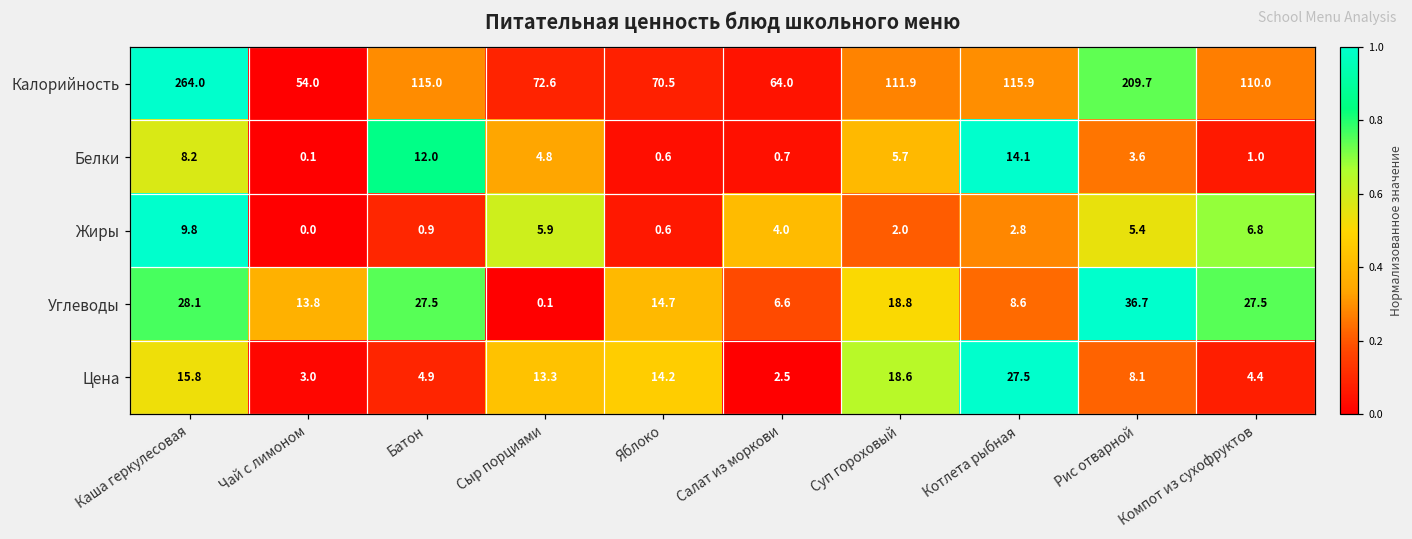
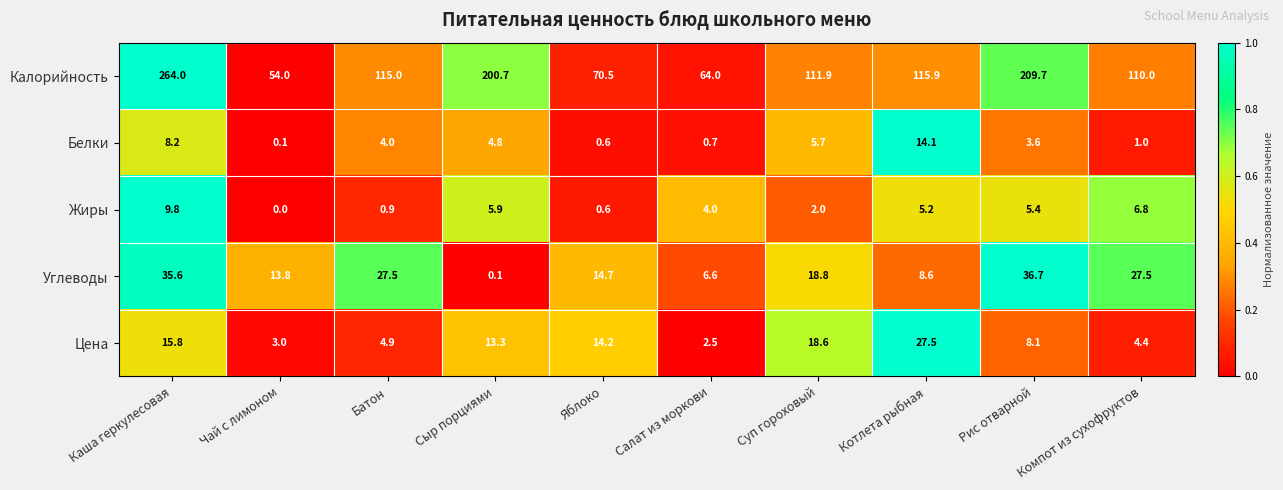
  {
    "Калорийность": {
      "Каша геркулесовая": 264.0,
      "Чай с лимоном": 54.0,
      "Батон": 115.0,
-     "Сыр порциями": 72.6,
+     "Сыр порциями": 200.7,
      "Яблоко": 70.5,
      "Салат из моркови": 64.0,
      "Суп гороховый": 111.9,
      "Котлета рыбная": 115.9,
      "Рис отварной": 209.7,
      "Компот из сухофруктов": 110.0
    },
    "Белки": {
      "Каша геркулесовая": 8.2,
      "Чай с лимоном": 0.1,
-     "Батон": 12.0,
+     "Батон": 4.0,
      "Сыр порциями": 4.8,
      "Яблоко": 0.6,
      "Салат из моркови": 0.7,
      "Суп гороховый": 5.7,
      "Котлета рыбная": 14.1,
      "Рис отварной": 3.6,
      "Компот из сухофруктов": 1.0
    },
    "Жиры": {
      "Каша геркулесовая": 9.8,
      "Чай с лимоном": 0.0,
      "Батон": 0.9,
      "Сыр порциями": 5.9,
      "Яблоко": 0.6,
      "Салат из моркови": 4.0,
      "Суп гороховый": 2.0,
-     "Котлета рыбная": 2.8,
+     "Котлета рыбная": 5.2,
      "Рис отварной": 5.4,
      "Компот из сухофруктов": 6.8
    },
    "Углеводы": {
-     "Каша геркулесовая": 28.1,
+     "Каша геркулесовая": 35.6,
      "Чай с лимоном": 13.8,
      "Батон": 27.5,
      "Сыр порциями": 0.1,
      "Яблоко": 14.7,
      "Салат из моркови": 6.6,
      "Суп гороховый": 18.8,
      "Котлета рыбная": 8.6,
      "Рис отварной": 36.7,
      "Компот из сухофруктов": 27.5
    },
    "Цена": {
      "Каша геркулесовая": 15.8,
      "Чай с лимоном": 3.0,
      "Батон": 4.9,
      "Сыр порциями": 13.3,
      "Яблоко": 14.2,
      "Салат из моркови": 2.5,
      "Суп гороховый": 18.6,
      "Котлета рыбная": 27.5,
      "Рис отварной": 8.1,
      "Компот из сухофруктов": 4.4
    }
  }
